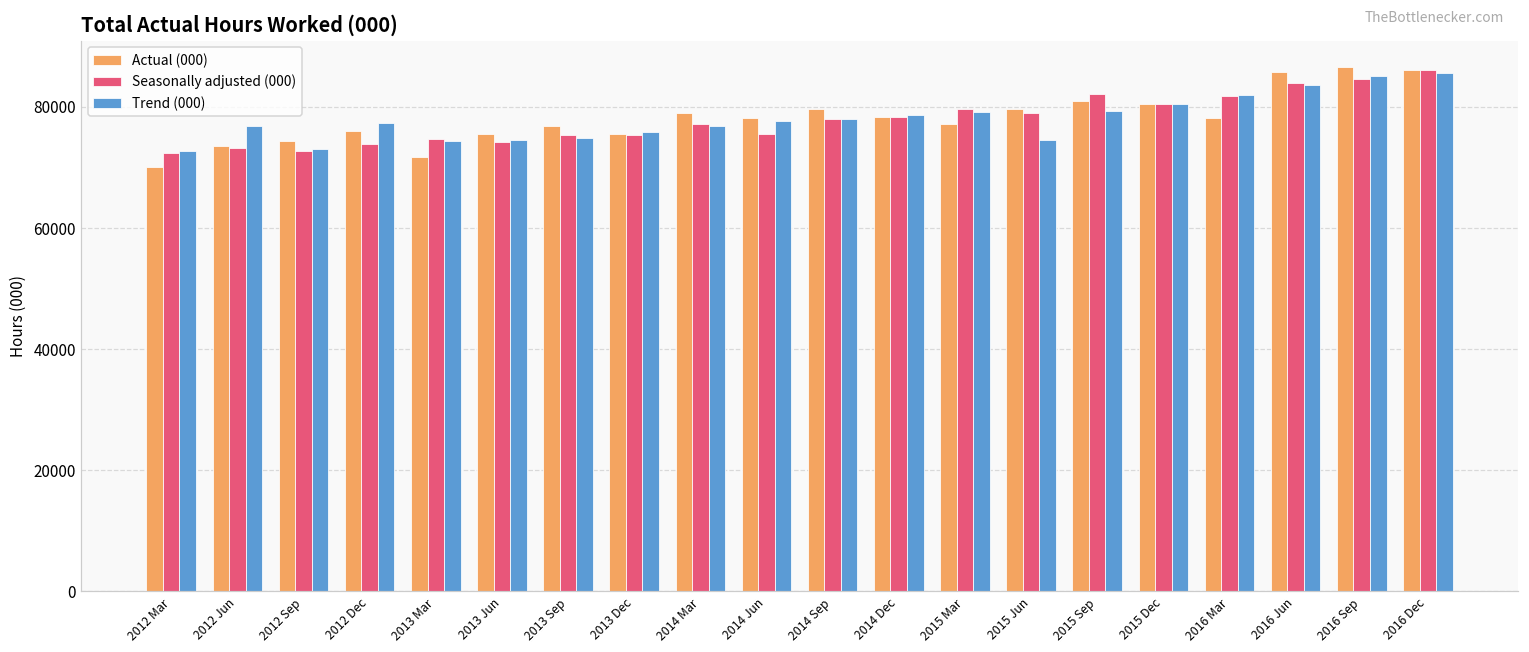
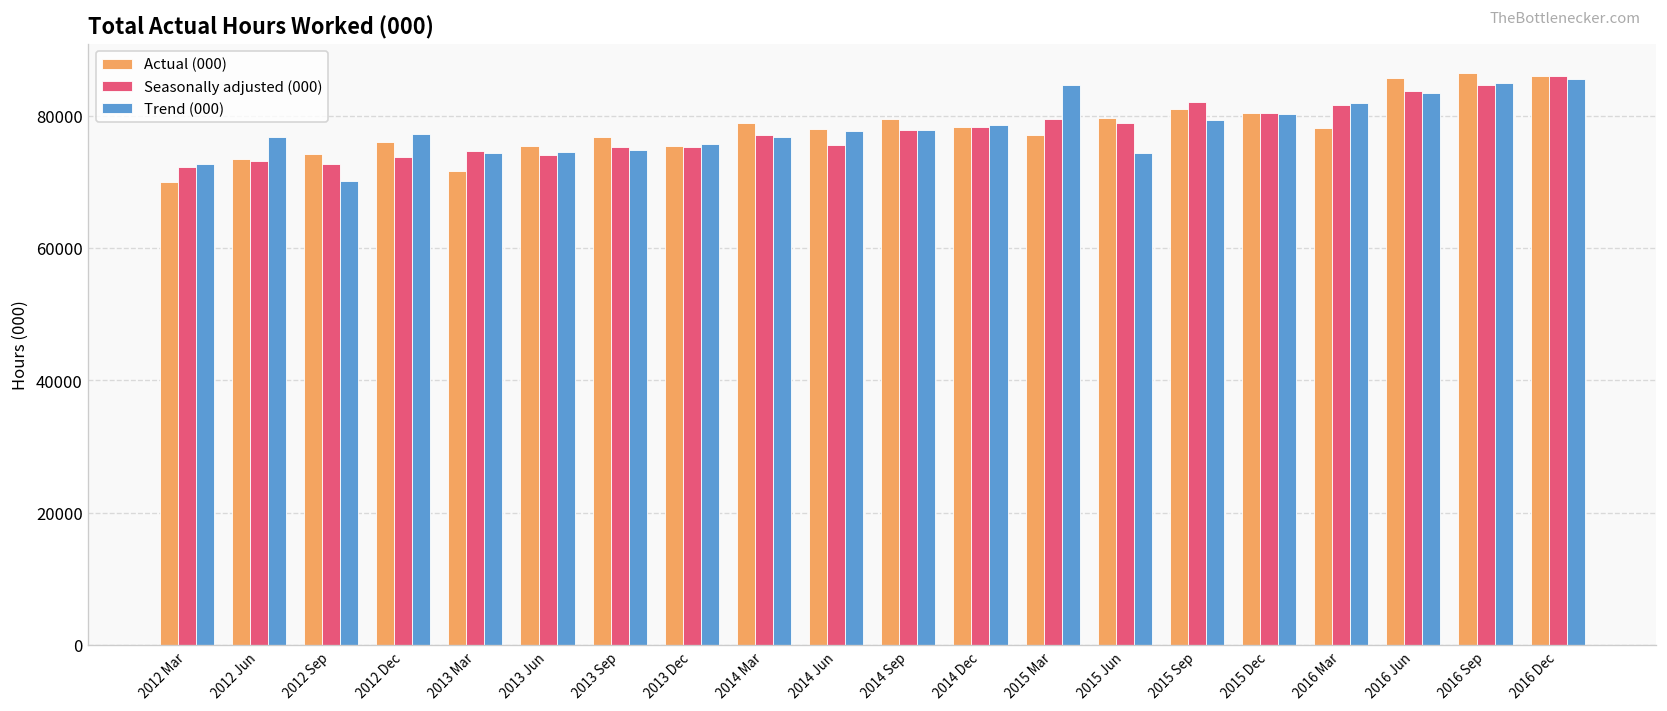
  {
    "Actual (000)": {
      "2012 Mar": 70000,
      "2012 Jun": 74000,
      "2012 Sep": 74000,
      "2012 Dec": 76000,
      "2013 Mar": 72000,
      "2013 Jun": 75000,
      "2013 Sep": 77000,
      "2013 Dec": 75000,
      "2014 Mar": 79000,
      "2014 Jun": 78000,
      "2014 Sep": 80000,
      "2014 Dec": 78000,
      "2015 Mar": 77000,
      "2015 Jun": 80000,
      "2015 Sep": 81000,
      "2015 Dec": 80000,
      "2016 Mar": 78000,
      "2016 Jun": 86000,
      "2016 Sep": 87000,
      "2016 Dec": 86000
    },
    "Seasonally adjusted (000)": {
      "2012 Mar": 72000,
      "2012 Jun": 73000,
      "2012 Sep": 73000,
      "2012 Dec": 74000,
      "2013 Mar": 75000,
      "2013 Jun": 74000,
      "2013 Sep": 75000,
      "2013 Dec": 75000,
      "2014 Mar": 77000,
      "2014 Jun": 76000,
      "2014 Sep": 78000,
      "2014 Dec": 78000,
      "2015 Mar": 80000,
      "2015 Jun": 79000,
      "2015 Sep": 82000,
      "2015 Dec": 80000,
      "2016 Mar": 82000,
      "2016 Jun": 84000,
      "2016 Sep": 85000,
      "2016 Dec": 86000
    },
    "Trend (000)": {
      "2012 Mar": 73000,
      "2012 Jun": 77000,
-     "2012 Sep": 73000,
+     "2012 Sep": 70000,
      "2012 Dec": 77000,
      "2013 Mar": 74000,
      "2013 Jun": 75000,
      "2013 Sep": 75000,
      "2013 Dec": 76000,
      "2014 Mar": 77000,
      "2014 Jun": 78000,
      "2014 Sep": 78000,
      "2014 Dec": 79000,
-     "2015 Mar": 79000,
+     "2015 Mar": 85000,
      "2015 Jun": 74000,
      "2015 Sep": 79000,
      "2015 Dec": 80000,
      "2016 Mar": 82000,
      "2016 Jun": 84000,
      "2016 Sep": 85000,
      "2016 Dec": 86000
    }
  }
